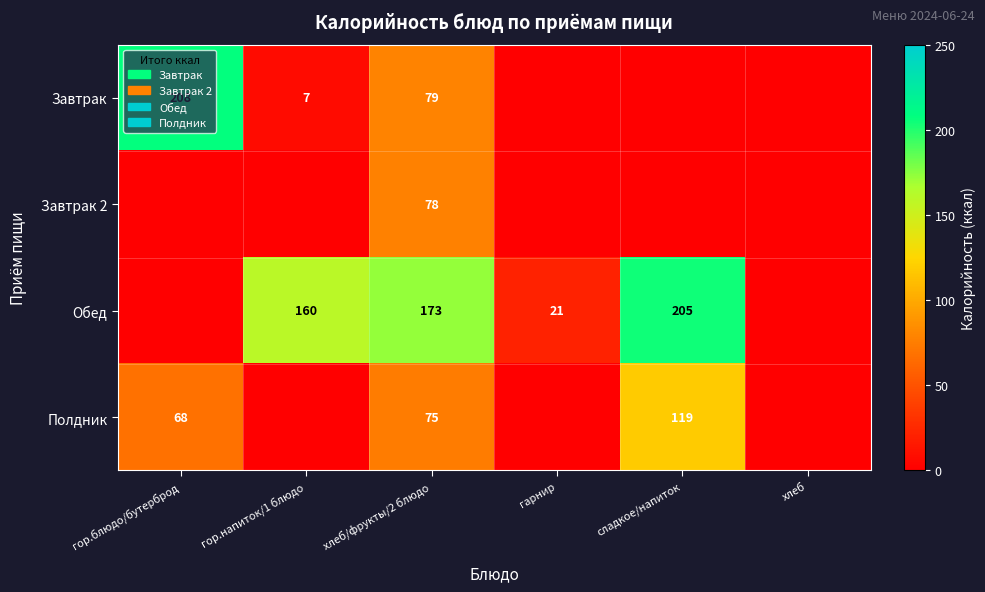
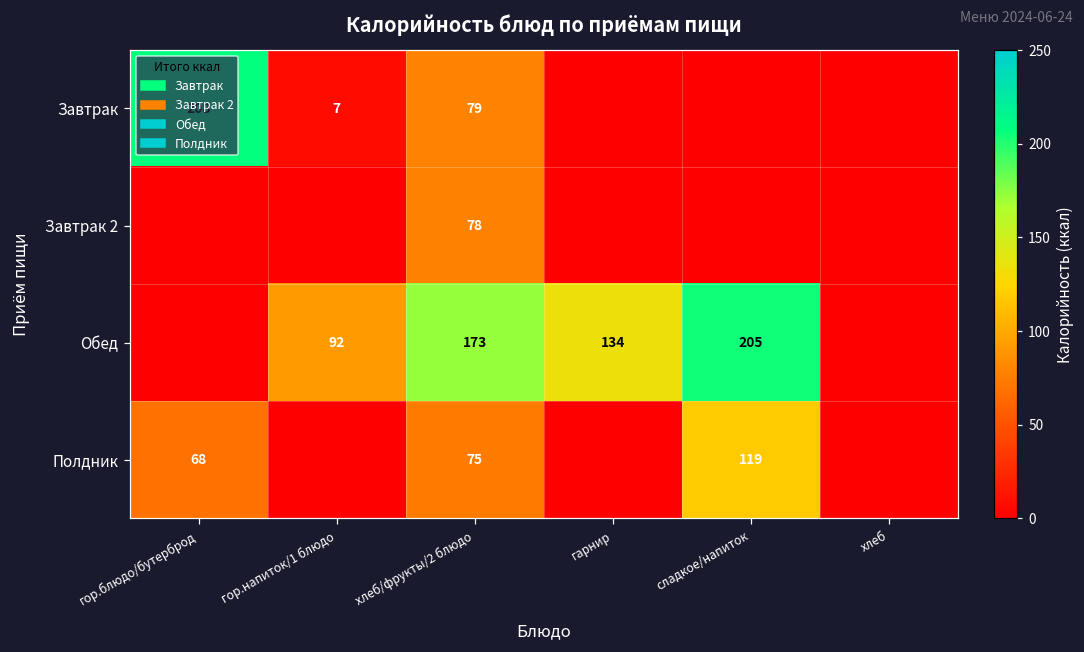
  {
    "Завтрак": {
      "гор.напиток/1 блюдо": 7,
      "хлеб/фрукты/2 блюдо": 79
    },
    "Завтрак 2": {
      "хлеб/фрукты/2 блюдо": 78
    },
    "Обед": {
-     "гор.напиток/1 блюдо": 160,
+     "гор.напиток/1 блюдо": 92,
      "хлеб/фрукты/2 блюдо": 173,
-     "гарнир": 21,
+     "гарнир": 134,
      "сладкое/напиток": 205
    },
    "Полдник": {
      "гор.блюдо/бутерброд": 68,
      "хлеб/фрукты/2 блюдо": 75,
      "сладкое/напиток": 119
    }
  }
